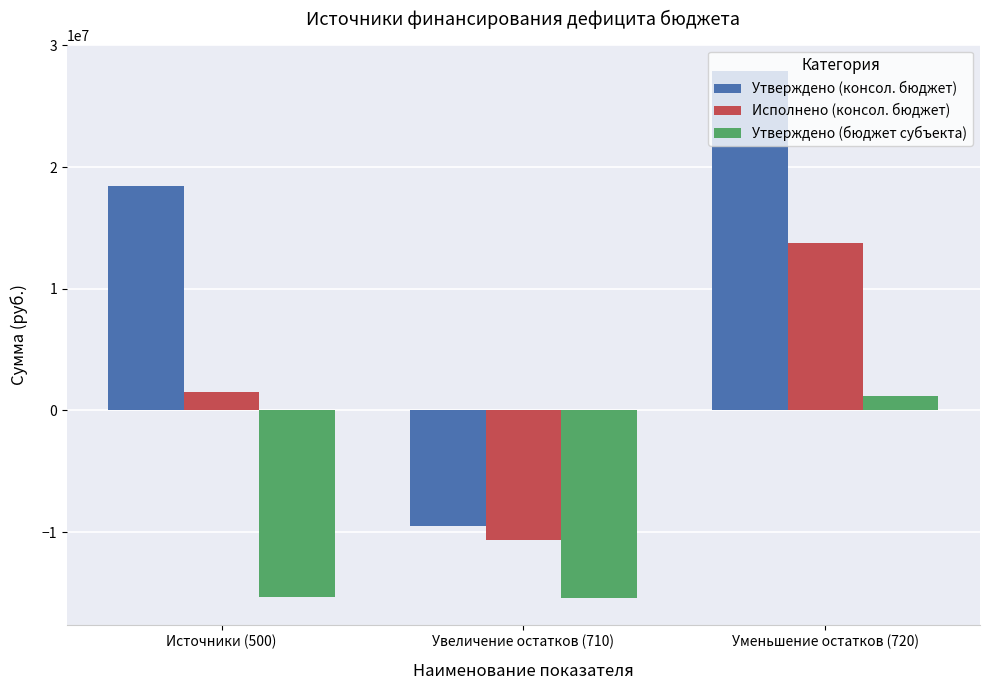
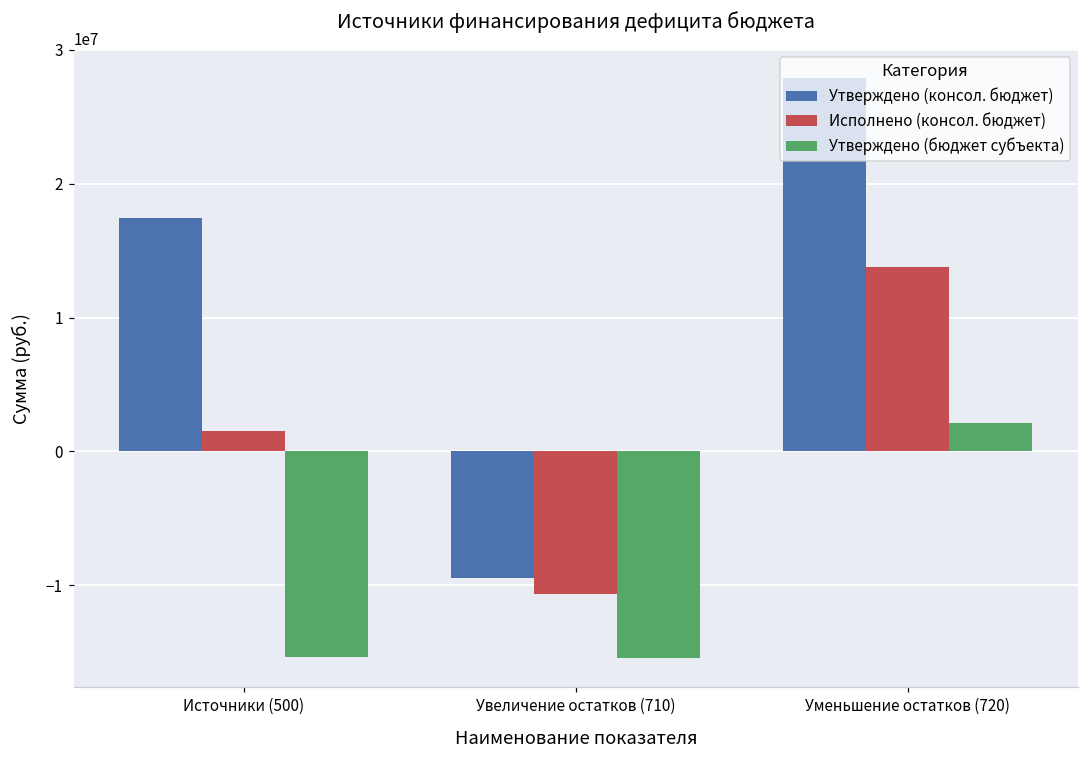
  {
    "Утверждено (консол. бюджет)": {
-     "Источники (500)": 18400000,
+     "Источники (500)": 17400000,
      "Увеличение остатков (710)": -9500000
    },
    "Исполнено (консол. бюджет)": {
      "Источники (500)": 1500000,
      "Увеличение остатков (710)": -10700000,
      "Уменьшение остатков (720)": 13800000
    },
    "Утверждено (бюджет субъекта)": {
      "Источники (500)": -15400000,
      "Увеличение остатков (710)": -15500000,
-     "Уменьшение остатков (720)": 1100000
+     "Уменьшение остатков (720)": 2100000
    }
  }
